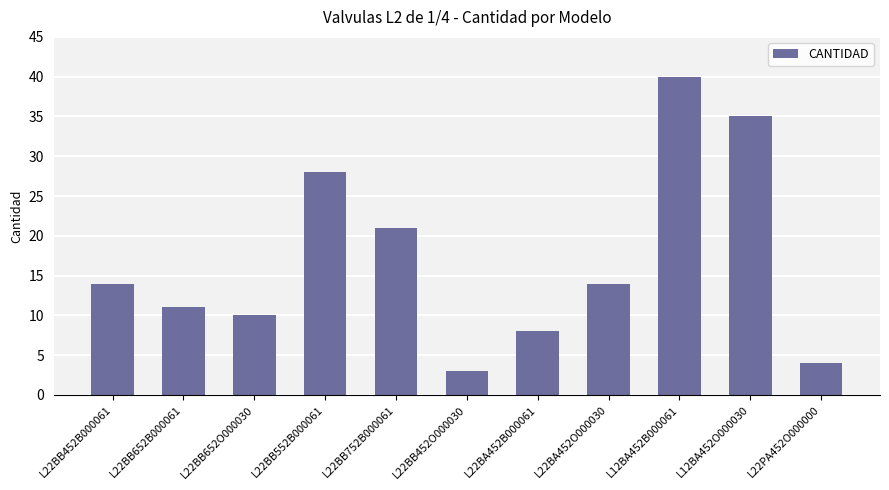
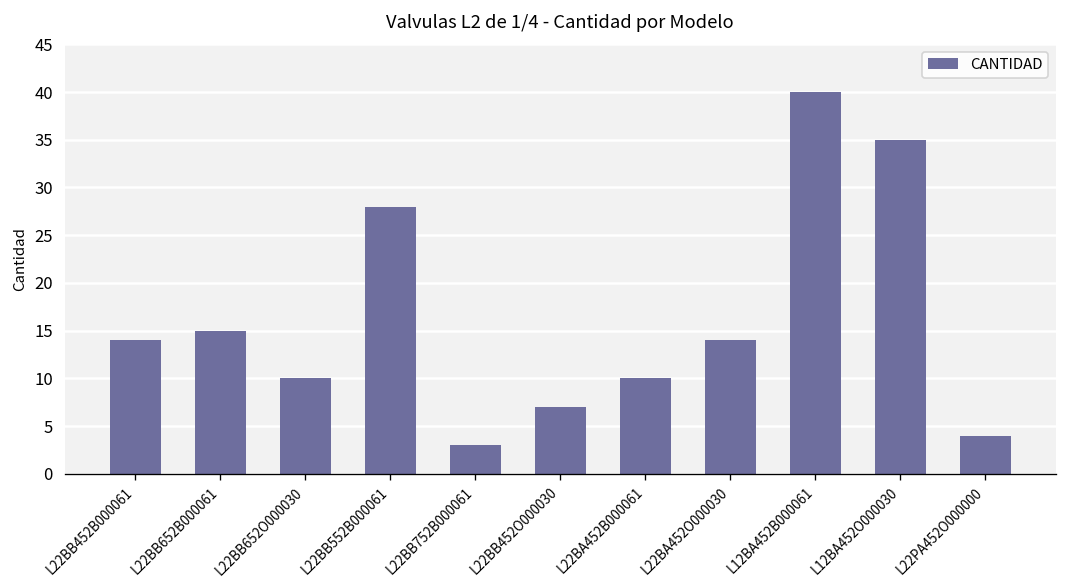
  {
    "L22BB452B000061": 14,
-   "L22BB652B000061": 11,
+   "L22BB652B000061": 15,
    "L22BB652O000030": 10,
    "L22BB552B000061": 28,
-   "L22BB752B000061": 21,
-   "L22BB452O000030": 3,
-   "L22BA452B000061": 8,
+   "L22BB752B000061": 3,
+   "L22BB452O000030": 7,
+   "L22BA452B000061": 10,
    "L22BA452O000030": 14,
    "L12BA452B000061": 40,
    "L12BA452O000030": 35,
    "L22PA452O000000": 4
  }
